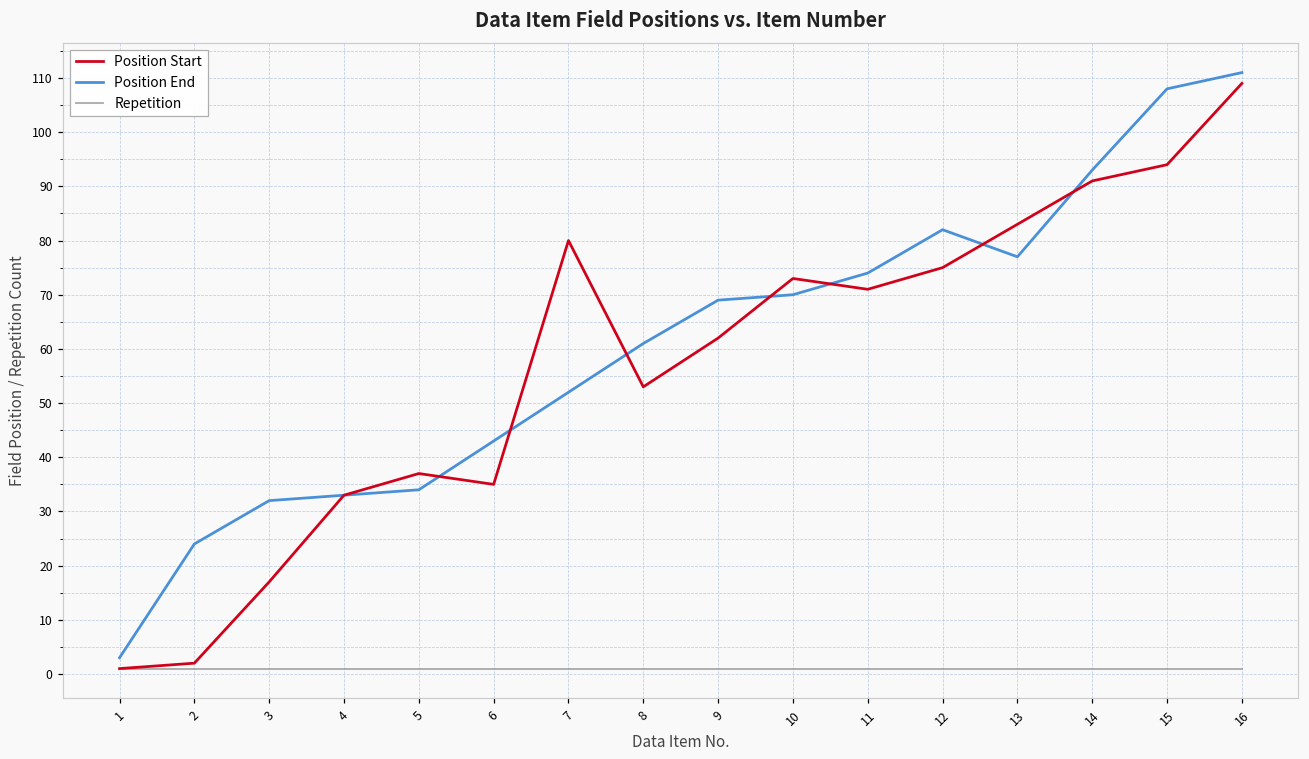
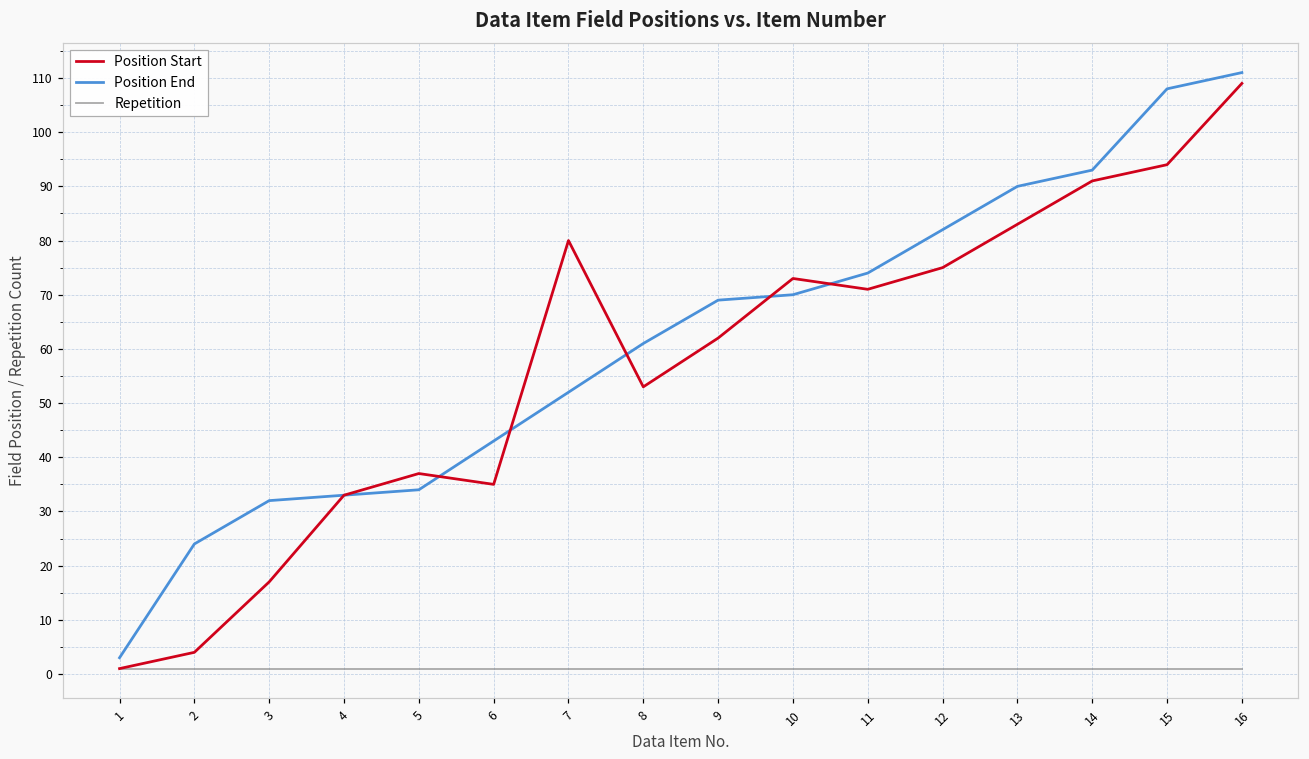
  {
    "Position Start": {
-     "2": 2,
+     "2": 4,
      "3": 17,
      "5": 37,
      "6": 35,
      "7": 80,
      "8": 53,
      "9": 62,
      "10": 73,
      "11": 71,
      "12": 75,
      "13": 83,
      "14": 91,
      "15": 94,
      "16": 109
    },
    "Position End": {
      "1": 3,
      "2": 24,
      "3": 32,
      "5": 34,
      "6": 43,
      "7": 52,
      "8": 61,
      "9": 69,
      "10": 70,
      "11": 74,
      "12": 82,
-     "13": 77,
+     "13": 90,
      "14": 93,
      "15": 108,
      "16": 111
    },
    "Repetition": {
      "2": 1,
      "3": 1,
      "4": 1,
      "5": 1,
      "6": 1,
      "7": 1,
      "8": 1,
      "9": 1,
      "10": 1,
      "11": 1,
      "12": 1,
      "13": 1,
      "14": 1,
      "15": 1,
      "16": 1
    }
  }
